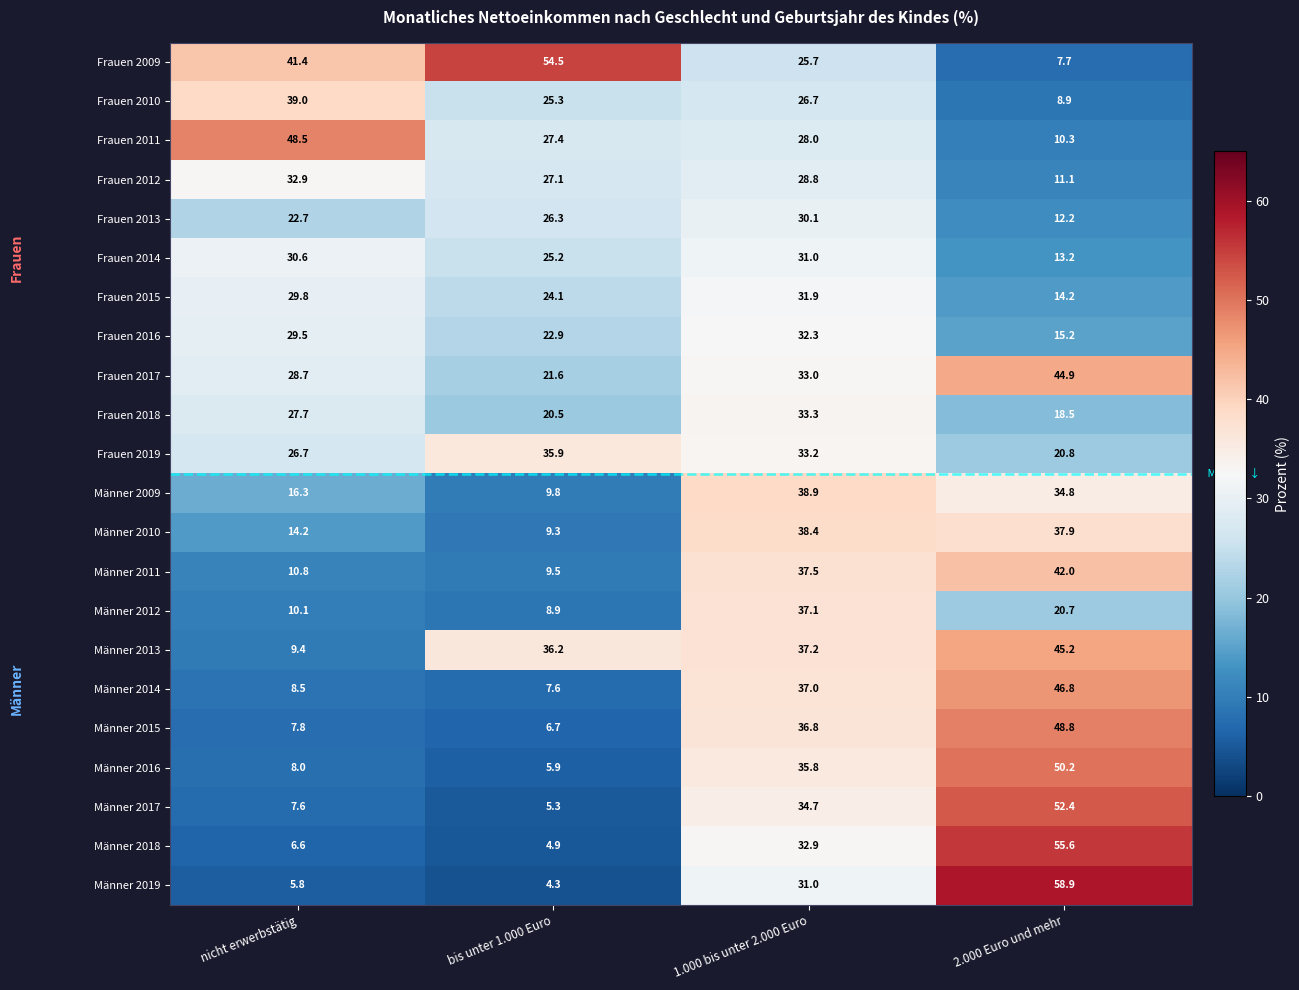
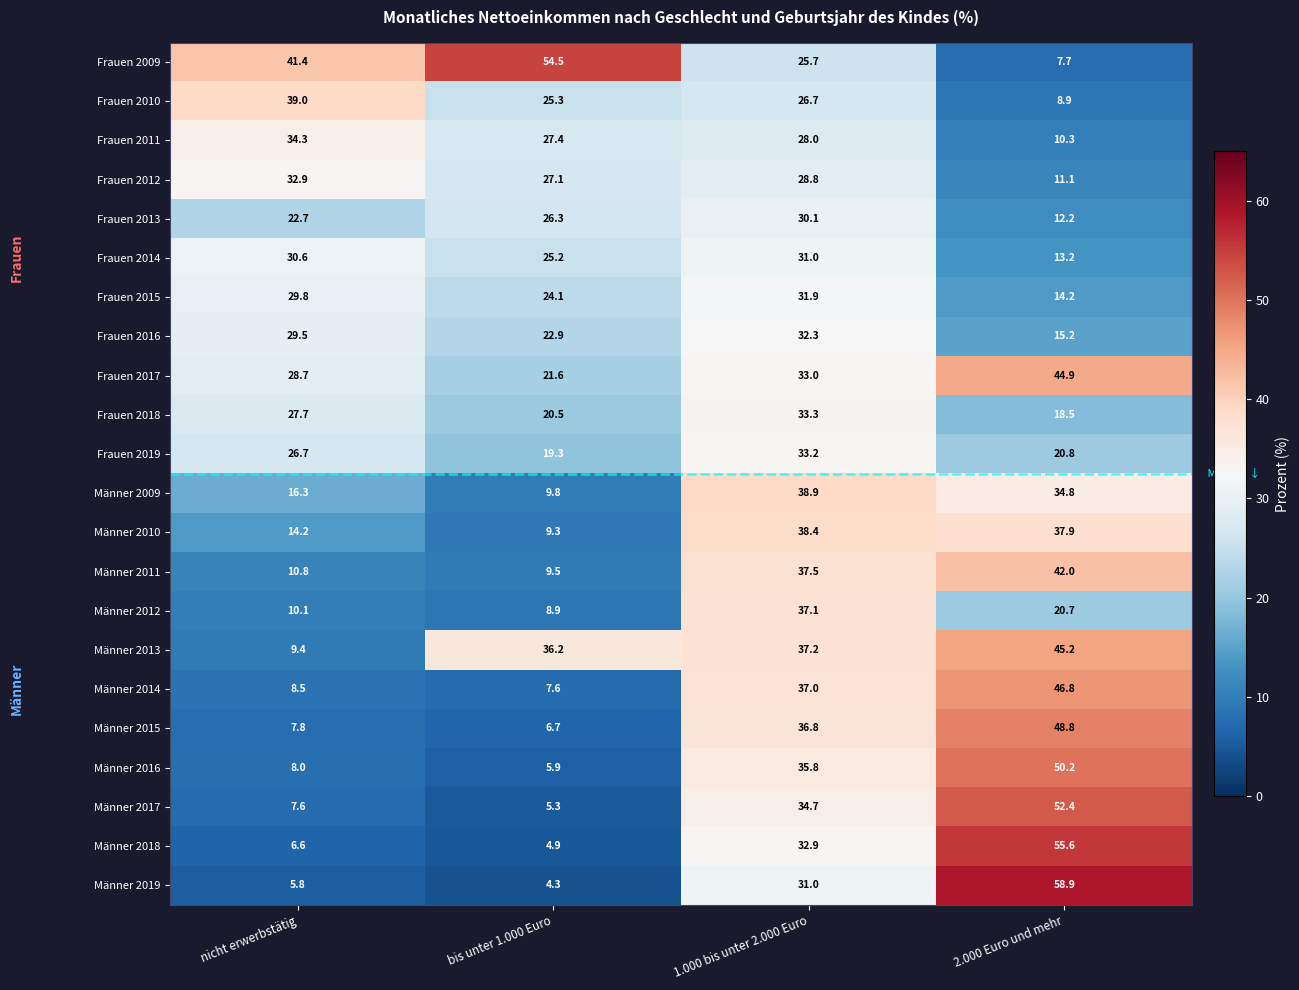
  {
    "Frauen 2009": {
      "nicht erwerbstätig": 41.4,
      "bis unter 1.000 Euro": 54.5,
      "1.000 bis unter 2.000 Euro": 25.7,
      "2.000 Euro und mehr": 7.7
    },
    "Frauen 2010": {
      "nicht erwerbstätig": 39.0,
      "bis unter 1.000 Euro": 25.3,
      "1.000 bis unter 2.000 Euro": 26.7,
      "2.000 Euro und mehr": 8.9
    },
    "Frauen 2011": {
-     "nicht erwerbstätig": 48.5,
+     "nicht erwerbstätig": 34.3,
      "bis unter 1.000 Euro": 27.4,
      "1.000 bis unter 2.000 Euro": 28.0,
      "2.000 Euro und mehr": 10.3
    },
    "Frauen 2012": {
      "nicht erwerbstätig": 32.9,
      "bis unter 1.000 Euro": 27.1,
      "1.000 bis unter 2.000 Euro": 28.8,
      "2.000 Euro und mehr": 11.1
    },
    "Frauen 2013": {
      "nicht erwerbstätig": 22.7,
      "bis unter 1.000 Euro": 26.3,
      "1.000 bis unter 2.000 Euro": 30.1,
      "2.000 Euro und mehr": 12.2
    },
    "Frauen 2014": {
      "nicht erwerbstätig": 30.6,
      "bis unter 1.000 Euro": 25.2,
      "1.000 bis unter 2.000 Euro": 31.0,
      "2.000 Euro und mehr": 13.2
    },
    "Frauen 2015": {
      "nicht erwerbstätig": 29.8,
      "bis unter 1.000 Euro": 24.1,
      "1.000 bis unter 2.000 Euro": 31.9,
      "2.000 Euro und mehr": 14.2
    },
    "Frauen 2016": {
      "nicht erwerbstätig": 29.5,
      "bis unter 1.000 Euro": 22.9,
      "1.000 bis unter 2.000 Euro": 32.3,
      "2.000 Euro und mehr": 15.2
    },
    "Frauen 2017": {
      "nicht erwerbstätig": 28.7,
      "bis unter 1.000 Euro": 21.6,
      "1.000 bis unter 2.000 Euro": 33.0,
      "2.000 Euro und mehr": 44.9
    },
    "Frauen 2018": {
      "nicht erwerbstätig": 27.7,
      "bis unter 1.000 Euro": 20.5,
      "1.000 bis unter 2.000 Euro": 33.3,
      "2.000 Euro und mehr": 18.5
    },
    "Frauen 2019": {
      "nicht erwerbstätig": 26.7,
-     "bis unter 1.000 Euro": 35.9,
+     "bis unter 1.000 Euro": 19.3,
      "1.000 bis unter 2.000 Euro": 33.2,
      "2.000 Euro und mehr": 20.8
    },
    "Männer 2009": {
      "nicht erwerbstätig": 16.3,
      "bis unter 1.000 Euro": 9.8,
      "1.000 bis unter 2.000 Euro": 38.9,
      "2.000 Euro und mehr": 34.8
    },
    "Männer 2010": {
      "nicht erwerbstätig": 14.2,
      "bis unter 1.000 Euro": 9.3,
      "1.000 bis unter 2.000 Euro": 38.4,
      "2.000 Euro und mehr": 37.9
    },
    "Männer 2011": {
      "nicht erwerbstätig": 10.8,
      "bis unter 1.000 Euro": 9.5,
      "1.000 bis unter 2.000 Euro": 37.5,
      "2.000 Euro und mehr": 42.0
    },
    "Männer 2012": {
      "nicht erwerbstätig": 10.1,
      "bis unter 1.000 Euro": 8.9,
      "1.000 bis unter 2.000 Euro": 37.1,
      "2.000 Euro und mehr": 20.7
    },
    "Männer 2013": {
      "nicht erwerbstätig": 9.4,
      "bis unter 1.000 Euro": 36.2,
      "1.000 bis unter 2.000 Euro": 37.2,
      "2.000 Euro und mehr": 45.2
    },
    "Männer 2014": {
      "nicht erwerbstätig": 8.5,
      "bis unter 1.000 Euro": 7.6,
      "1.000 bis unter 2.000 Euro": 37.0,
      "2.000 Euro und mehr": 46.8
    },
    "Männer 2015": {
      "nicht erwerbstätig": 7.8,
      "bis unter 1.000 Euro": 6.7,
      "1.000 bis unter 2.000 Euro": 36.8,
      "2.000 Euro und mehr": 48.8
    },
    "Männer 2016": {
      "nicht erwerbstätig": 8.0,
      "bis unter 1.000 Euro": 5.9,
      "1.000 bis unter 2.000 Euro": 35.8,
      "2.000 Euro und mehr": 50.2
    },
    "Männer 2017": {
      "nicht erwerbstätig": 7.6,
      "bis unter 1.000 Euro": 5.3,
      "1.000 bis unter 2.000 Euro": 34.7,
      "2.000 Euro und mehr": 52.4
    },
    "Männer 2018": {
      "nicht erwerbstätig": 6.6,
      "bis unter 1.000 Euro": 4.9,
      "1.000 bis unter 2.000 Euro": 32.9,
      "2.000 Euro und mehr": 55.6
    },
    "Männer 2019": {
      "nicht erwerbstätig": 5.8,
      "bis unter 1.000 Euro": 4.3,
      "1.000 bis unter 2.000 Euro": 31.0,
      "2.000 Euro und mehr": 58.9
    }
  }
